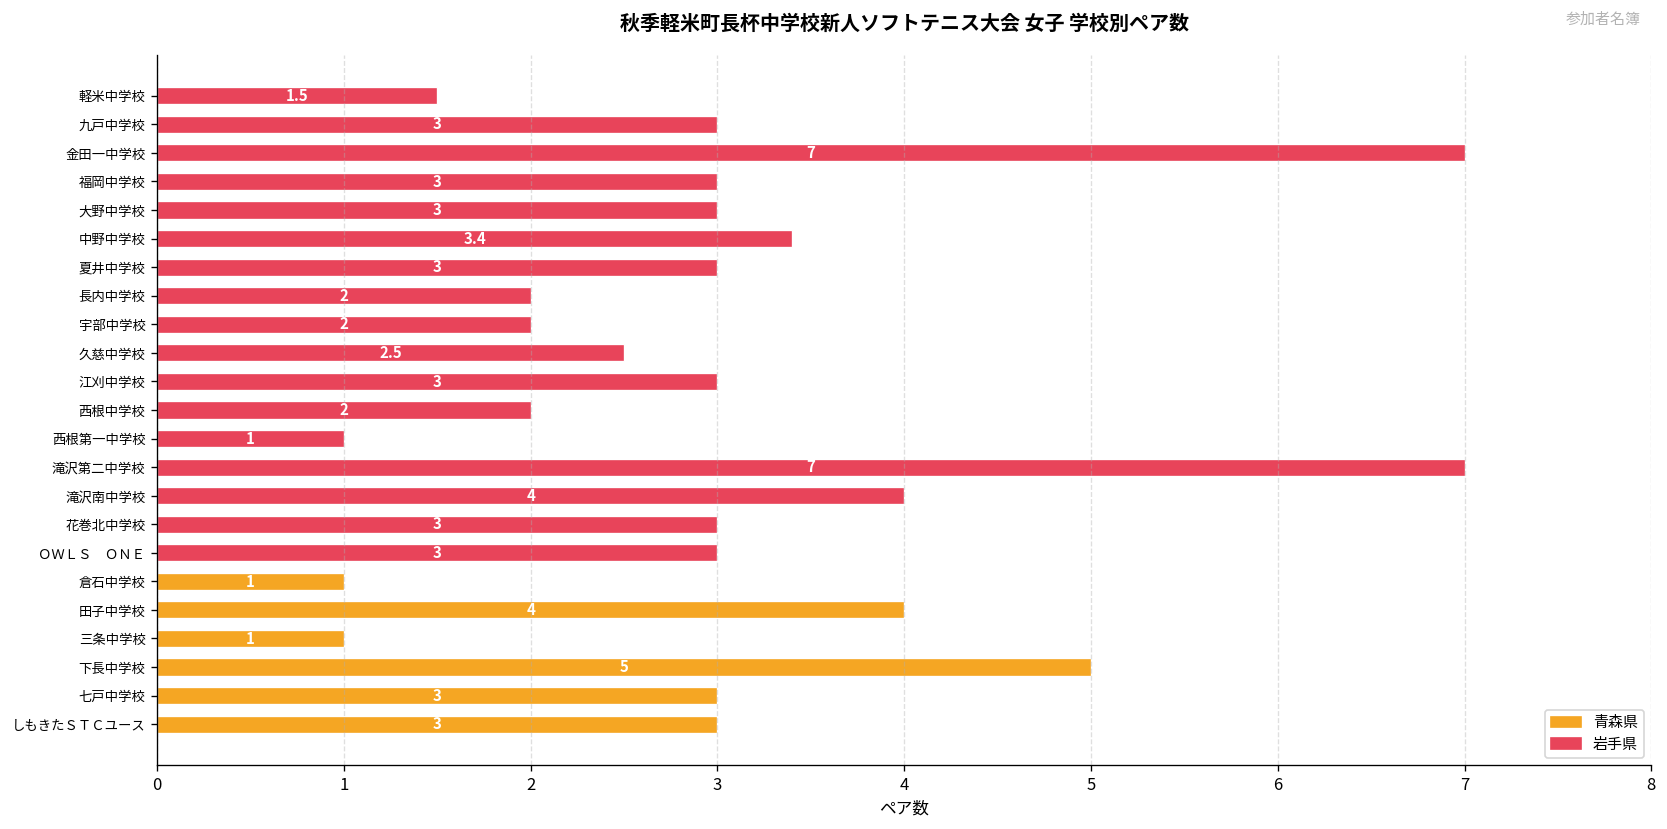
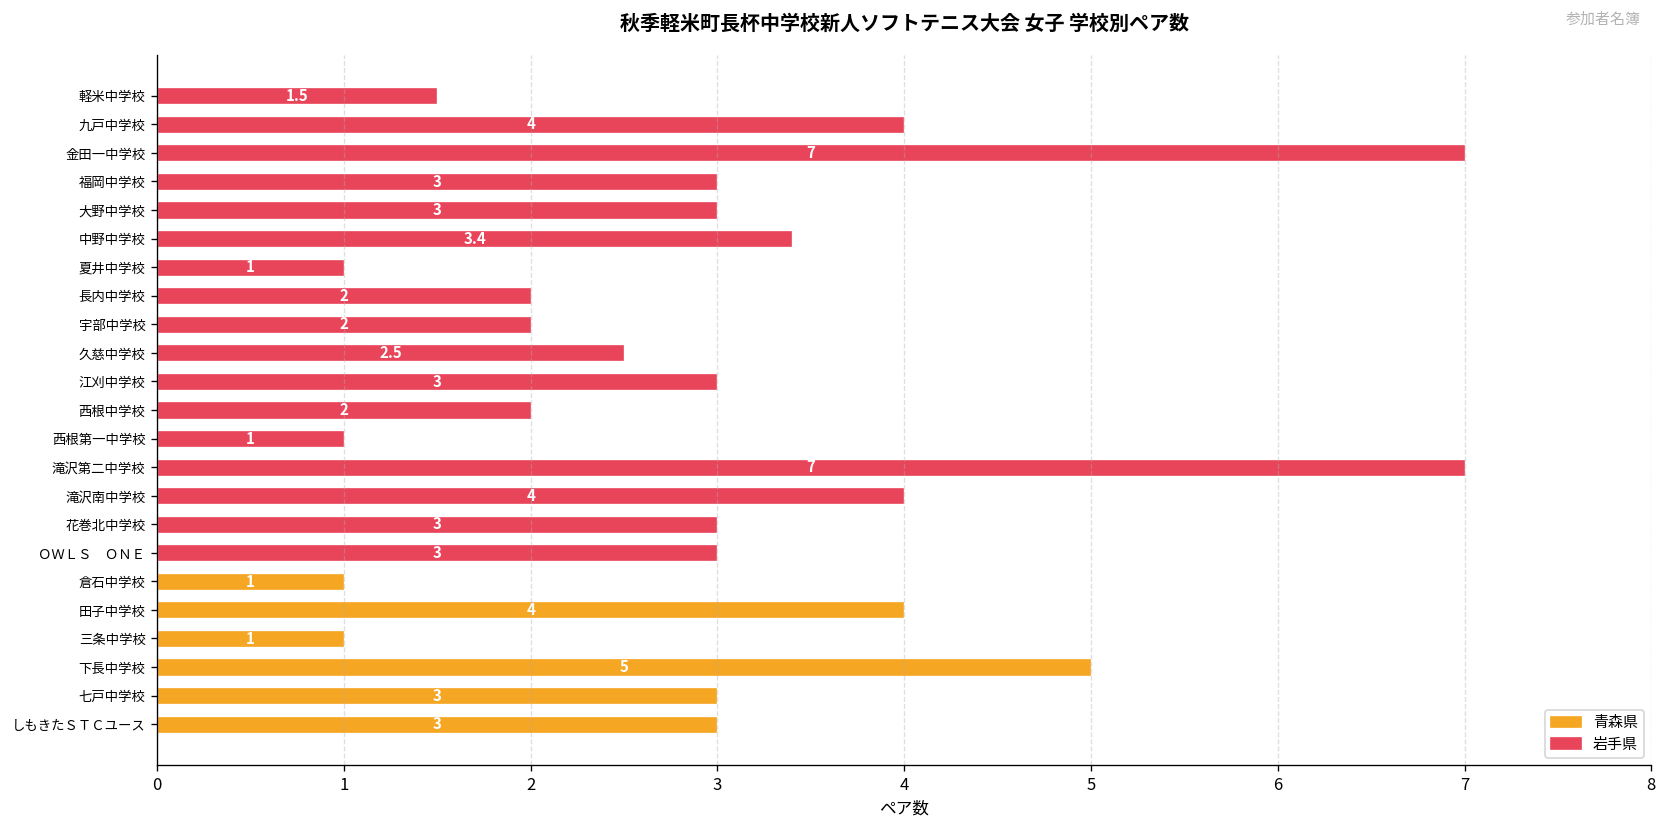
  {
    "軽米中学校": 1.5,
-   "九戸中学校": 3,
+   "九戸中学校": 4,
    "金田一中学校": 7,
    "福岡中学校": 3,
    "大野中学校": 3,
    "中野中学校": 3.4,
-   "夏井中学校": 3,
+   "夏井中学校": 1,
    "長内中学校": 2,
    "宇部中学校": 2,
    "久慈中学校": 2.5,
    "江刈中学校": 3,
    "西根中学校": 2,
    "西根第一中学校": 1,
    "滝沢第二中学校": 7,
    "滝沢南中学校": 4,
    "花巻北中学校": 3,
    "ＯＷＬＳ ＯＮＥ": 3,
    "倉石中学校": 1,
    "田子中学校": 4,
    "三条中学校": 1,
    "下長中学校": 5,
    "七戸中学校": 3,
    "しもきたＳＴＣユース": 3
  }
